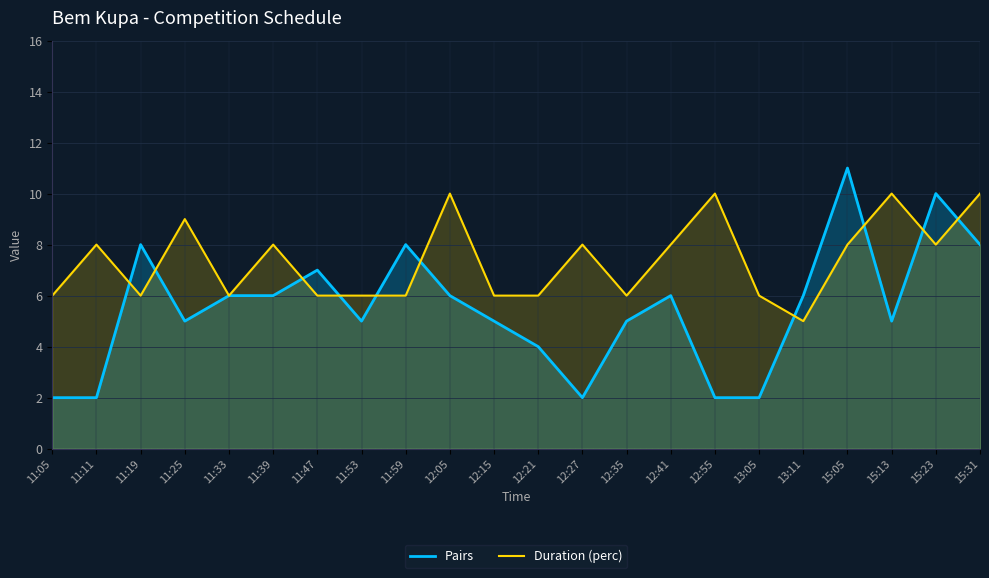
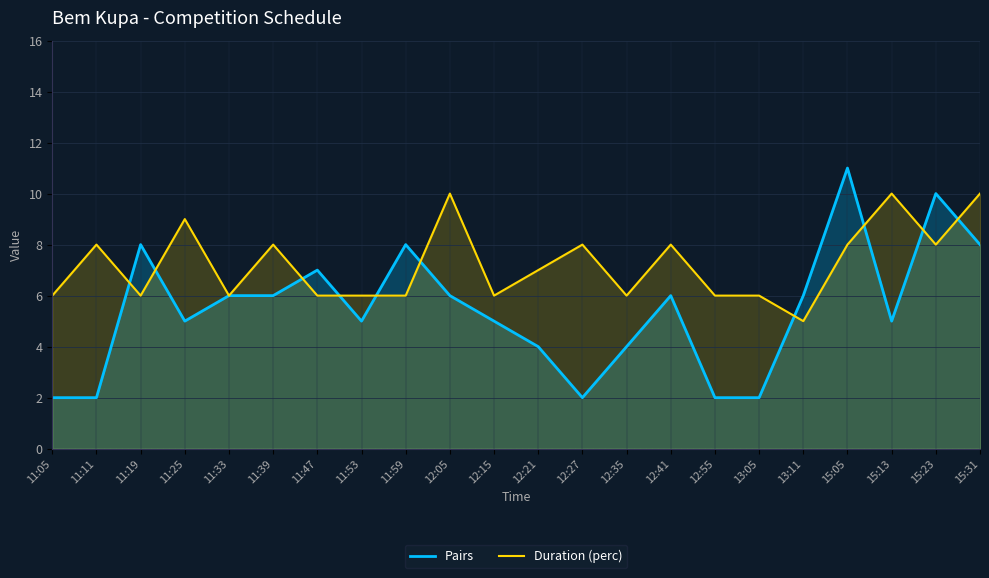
  {
    "Pairs": {
      "11:05": 2,
      "11:11": 2,
      "11:19": 8,
      "11:25": 5,
      "11:39": 6,
      "11:47": 7,
      "11:53": 5,
      "11:59": 8,
      "12:05": 6,
      "12:15": 5,
      "12:21": 4,
      "12:27": 2,
-     "12:35": 5,
+     "12:35": 4,
      "12:41": 6,
      "12:55": 2,
      "13:05": 2,
      "13:11": 6,
      "15:05": 11,
      "15:13": 5,
      "15:23": 10,
      "15:31": 8
    },
    "Duration (perc)": {
      "11:05": 6,
      "11:11": 8,
      "11:19": 6,
      "11:25": 9,
      "11:39": 8,
      "11:47": 6,
      "11:53": 6,
      "11:59": 6,
      "12:05": 10,
      "12:15": 6,
-     "12:21": 6,
+     "12:21": 7,
      "12:27": 8,
      "12:35": 6,
      "12:41": 8,
-     "12:55": 10,
+     "12:55": 6,
      "13:05": 6,
      "13:11": 5,
      "15:05": 8,
      "15:13": 10,
      "15:23": 8,
      "15:31": 10
    }
  }
